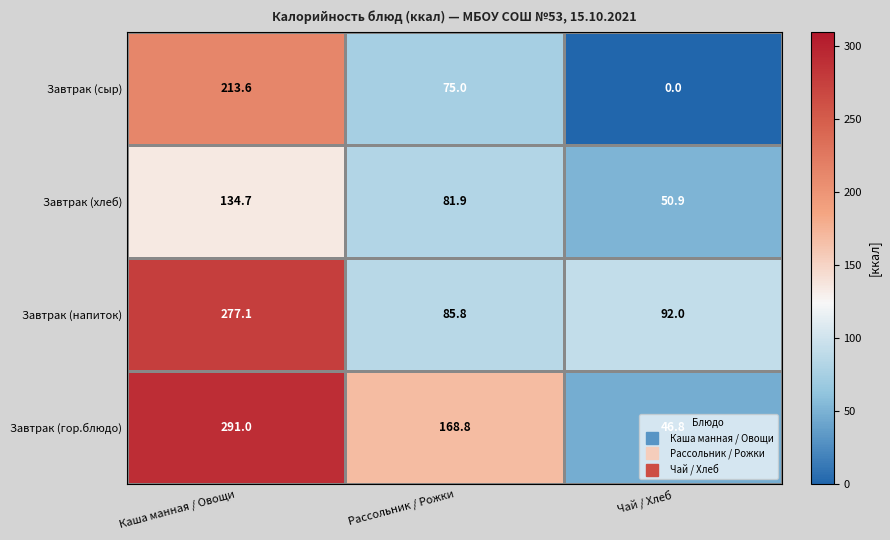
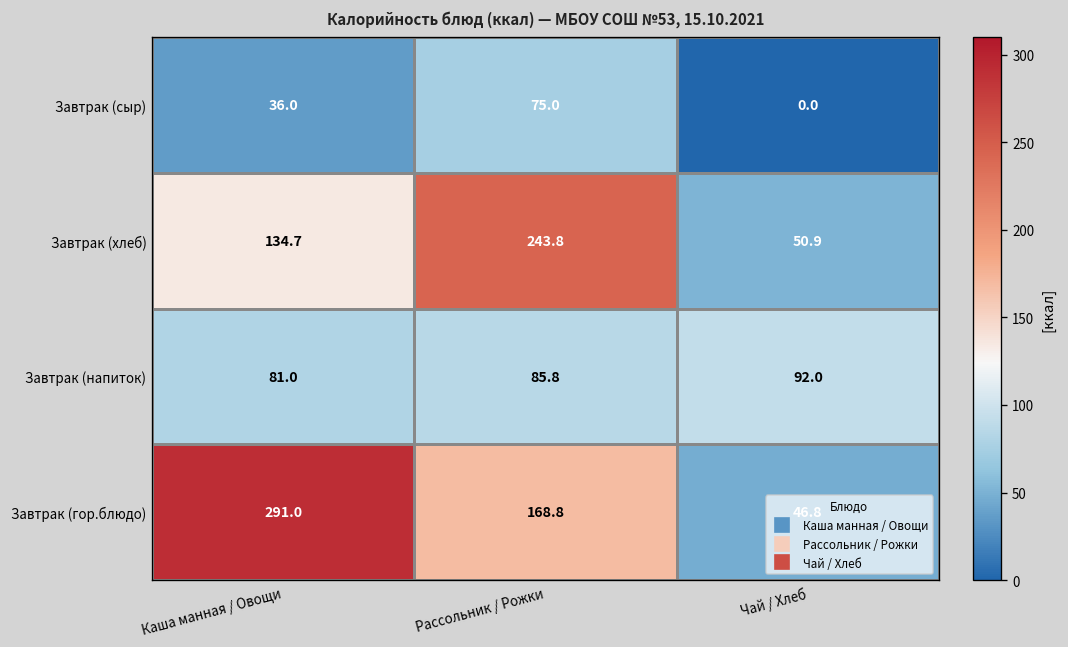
  {
    "Завтрак (сыр)": {
-     "Каша манная / Овощи": 213.6,
+     "Каша манная / Овощи": 36.0,
      "Рассольник / Рожки": 75.0,
      "Чай / Хлеб": 0.0
    },
    "Завтрак (хлеб)": {
      "Каша манная / Овощи": 134.7,
-     "Рассольник / Рожки": 81.9,
+     "Рассольник / Рожки": 243.8,
      "Чай / Хлеб": 50.9
    },
    "Завтрак (напиток)": {
-     "Каша манная / Овощи": 277.1,
+     "Каша манная / Овощи": 81.0,
      "Рассольник / Рожки": 85.8,
      "Чай / Хлеб": 92.0
    },
    "Завтрак (гор.блюдо)": {
      "Каша манная / Овощи": 291.0,
      "Рассольник / Рожки": 168.8
    }
  }
